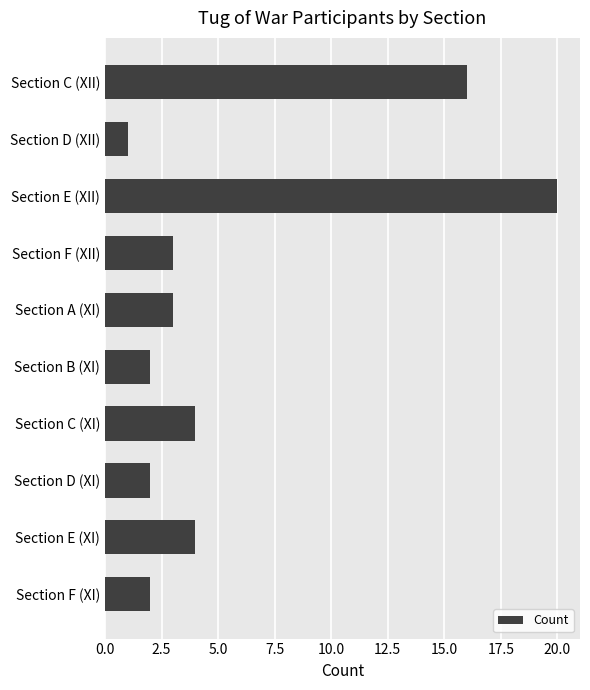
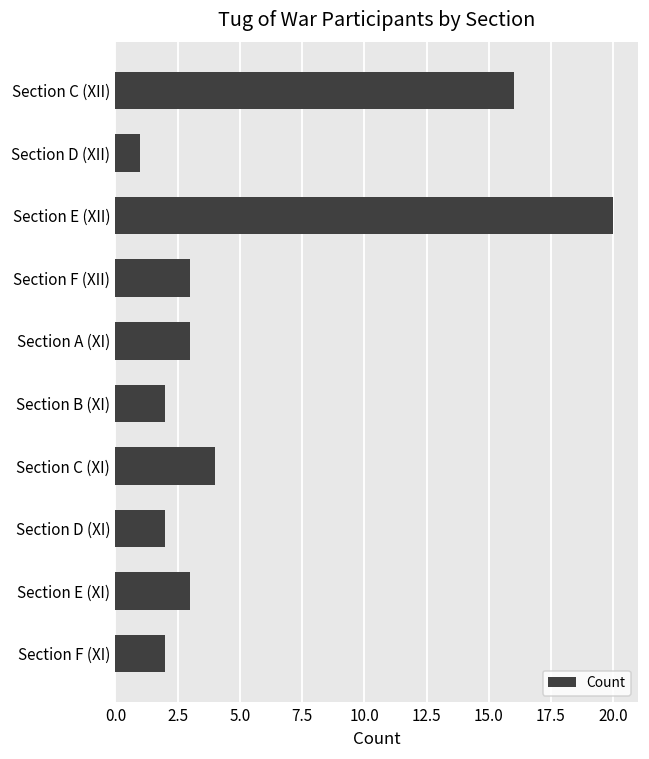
  {
    "Section C (XII)": 16,
    "Section D (XII)": 1,
    "Section E (XII)": 20,
    "Section F (XII)": 3,
    "Section A (XI)": 3,
    "Section B (XI)": 2,
    "Section C (XI)": 4,
    "Section D (XI)": 2,
-   "Section E (XI)": 4,
+   "Section E (XI)": 3,
    "Section F (XI)": 2
  }
